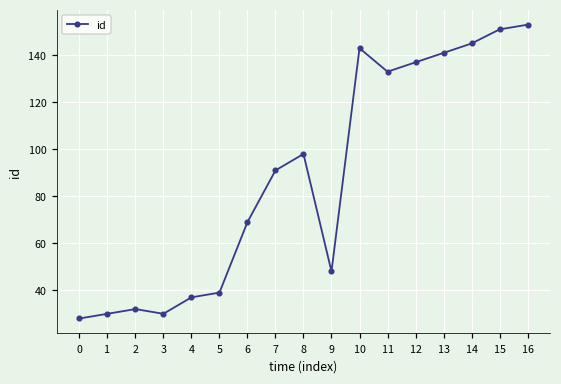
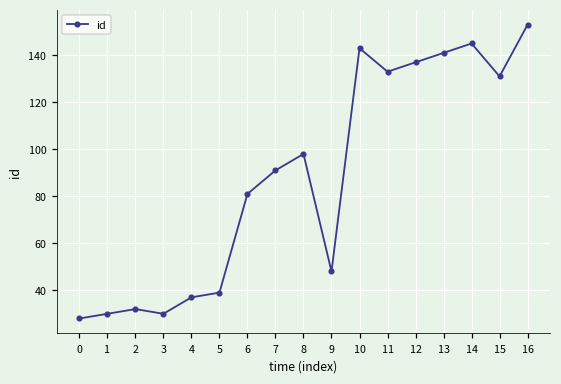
  {
    "0": 28,
    "1": 30,
    "2": 32,
    "3": 30,
    "4": 37,
    "5": 39,
-   "6": 69,
+   "6": 81,
    "7": 91,
    "8": 98,
    "9": 48,
    "10": 143,
    "11": 133,
    "12": 137,
    "13": 141,
    "14": 145,
-   "15": 151,
+   "15": 131,
    "16": 153
  }
